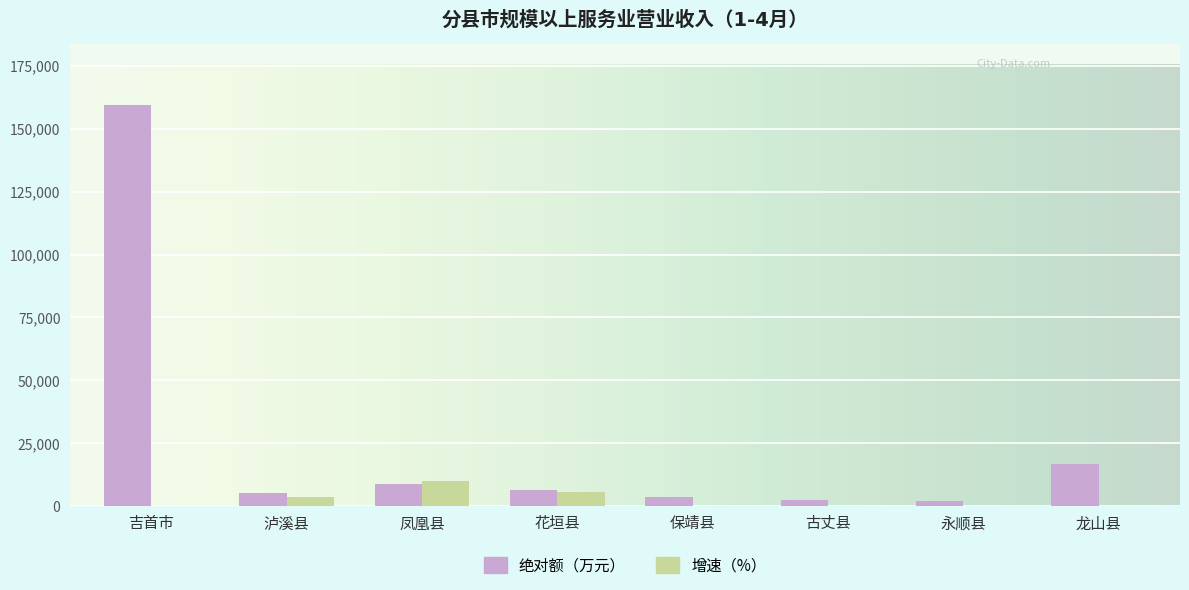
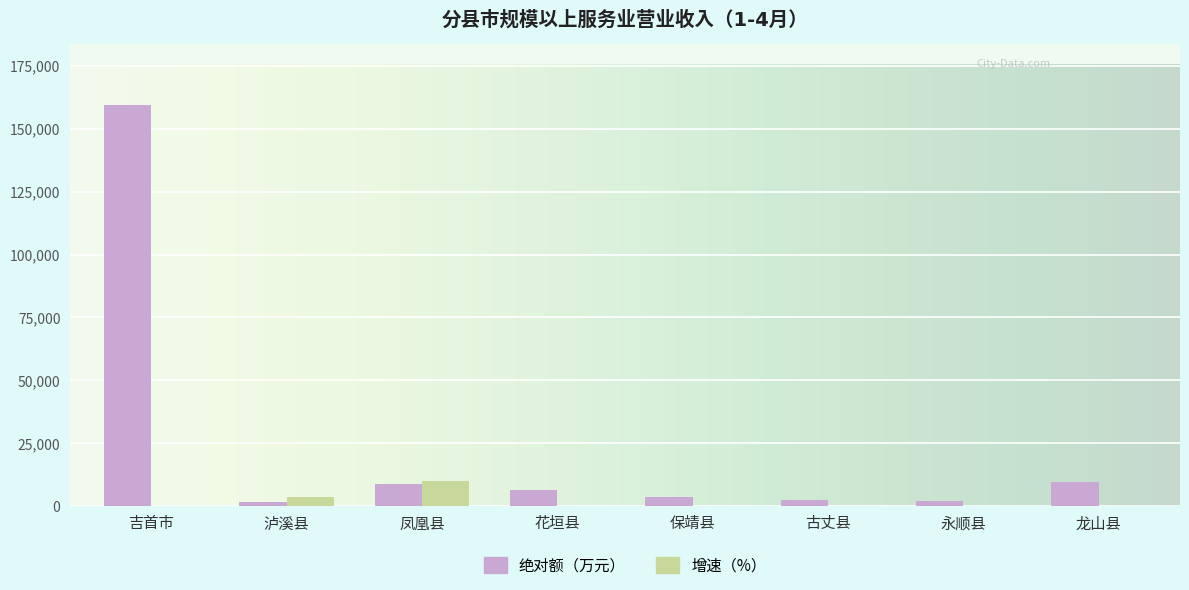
  {
    "绝对额（万元）": {
      "吉首市": "160,000",
-     "泸溪县": "5,000",
+     "泸溪县": "2,000",
      "凤凰县": "9,000",
      "花垣县": "6,000",
      "保靖县": "4,000",
      "古丈县": "3,000",
      "永顺县": "2,000",
-     "龙山县": "17,000"
+     "龙山县": "9,000"
    },
    "增速（%）": {
      "泸溪县": "4,000",
      "凤凰县": "10,000",
-     "花垣县": "6,000"
+     "花垣县": "0"
    }
  }
